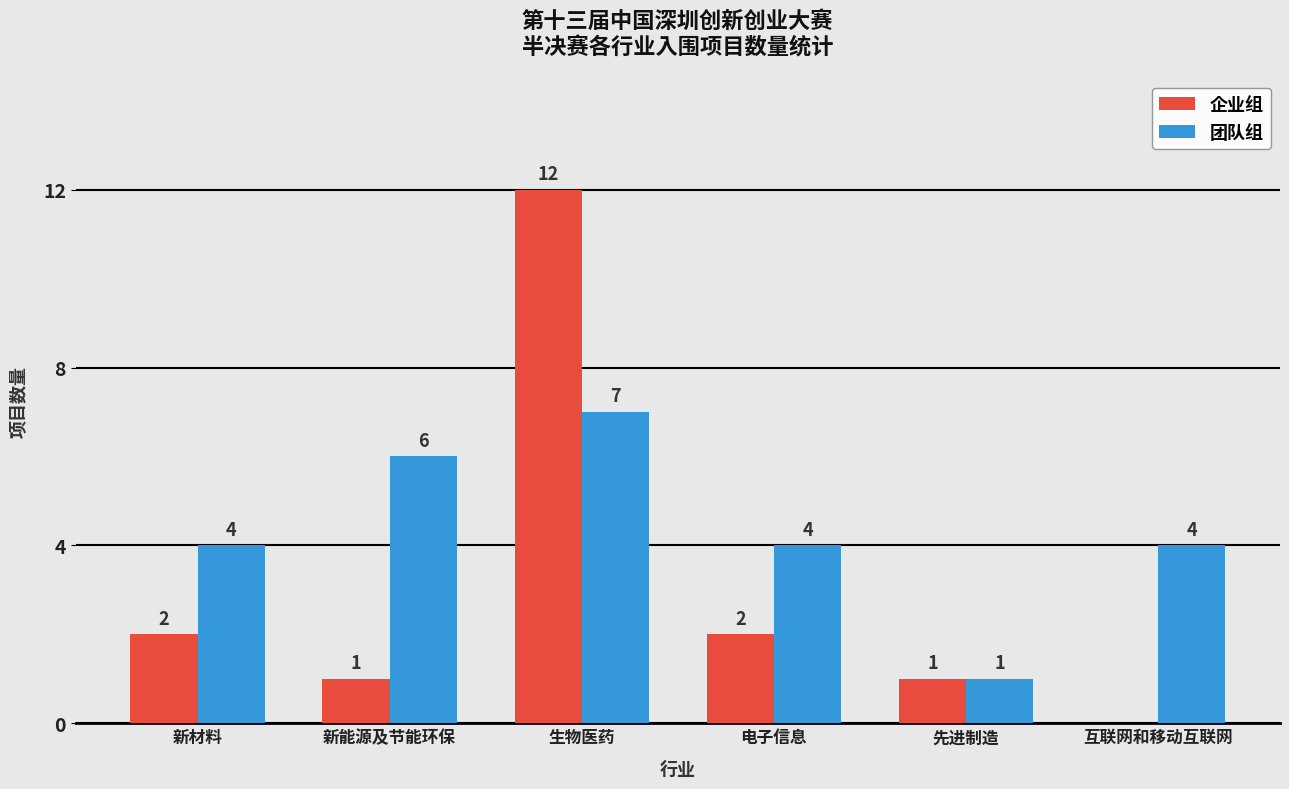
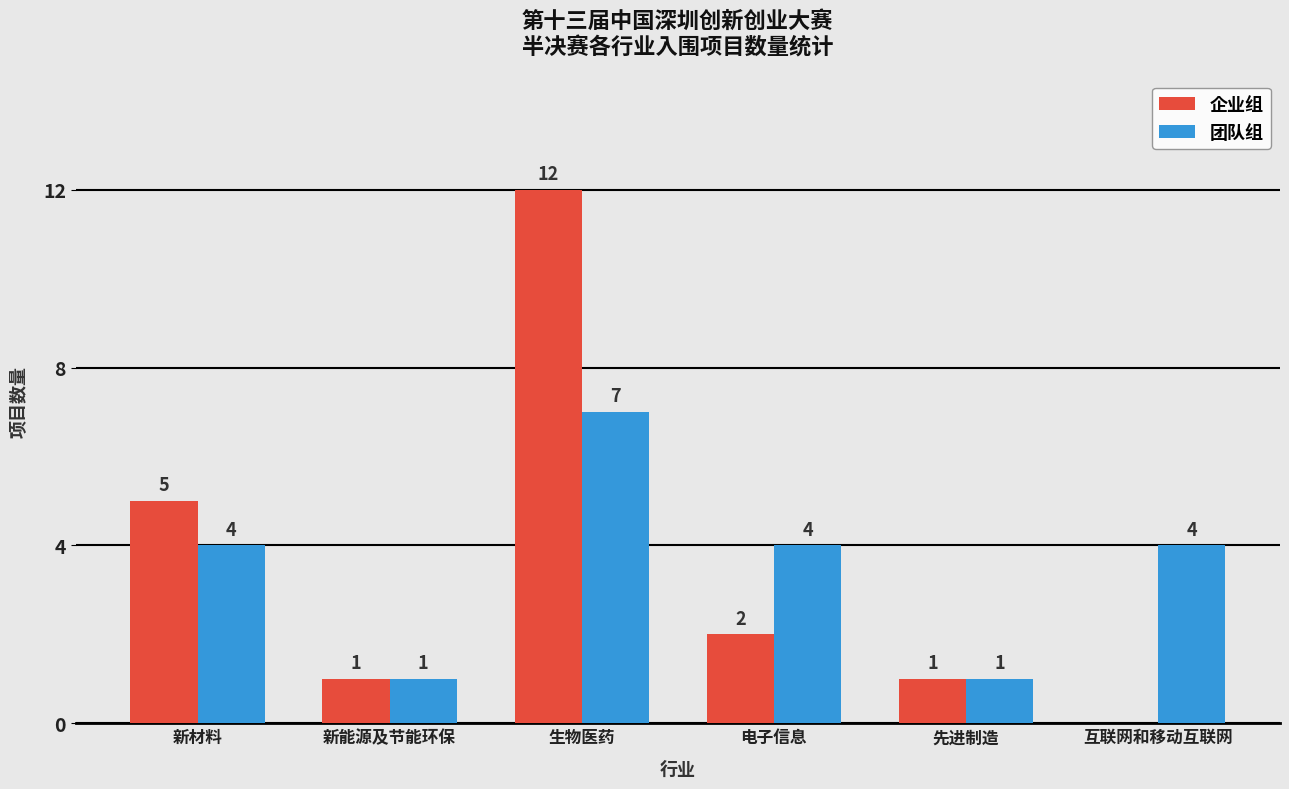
  {
    "企业组": {
-     "新材料": 2,
+     "新材料": 5,
      "新能源及节能环保": 1,
      "生物医药": 12,
      "电子信息": 2,
      "先进制造": 1
    },
    "团队组": {
      "新材料": 4,
-     "新能源及节能环保": 6,
+     "新能源及节能环保": 1,
      "生物医药": 7,
      "电子信息": 4,
      "先进制造": 1,
      "互联网和移动互联网": 4
    }
  }
